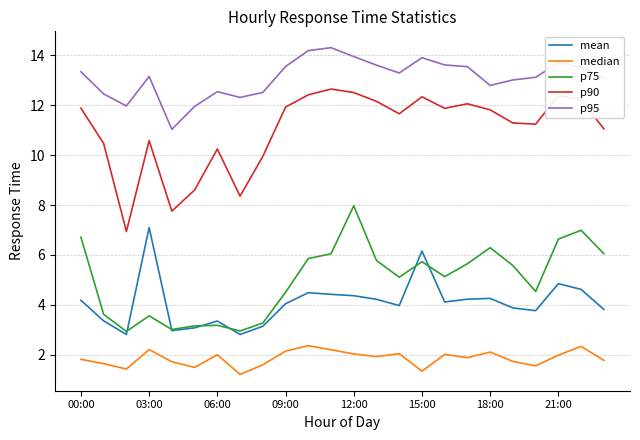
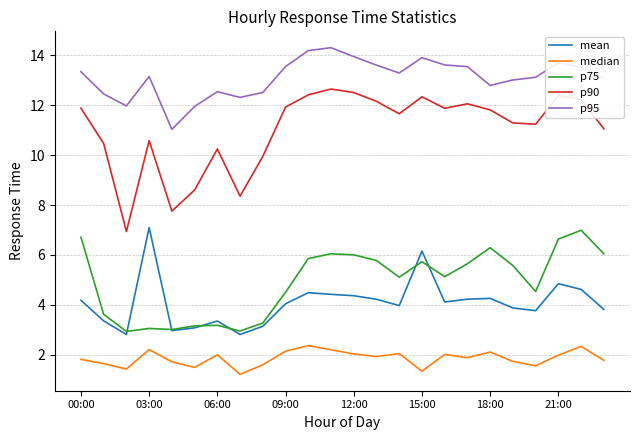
  {
    "mean": {
      "00:00": 4.2,
      "03:00": 7.1,
      "06:00": 3.3,
      "09:00": 4.0,
      "12:00": 4.4,
      "15:00": 6.2,
      "18:00": 4.3,
      "21:00": 4.8
    },
    "median": {
      "00:00": 1.8,
      "03:00": 2.2,
      "06:00": 2.0,
      "09:00": 2.1,
      "12:00": 2.0,
      "15:00": 1.3,
      "18:00": 2.1,
      "21:00": 2.0
    },
    "p75": {
      "00:00": 6.7,
-     "03:00": 3.6,
+     "03:00": 3.1,
      "06:00": 3.2,
      "09:00": 4.5,
-     "12:00": 8.0,
+     "12:00": 6.0,
      "15:00": 5.7,
      "18:00": 6.3,
      "21:00": 6.6
    },
    "p90": {
      "00:00": 11.9,
      "03:00": 10.6,
      "06:00": 10.2,
      "09:00": 11.9,
      "12:00": 12.5,
      "15:00": 12.3,
      "18:00": 11.8
    },
    "p95": {
      "00:00": 13.3,
      "03:00": 13.2,
      "06:00": 12.5,
      "09:00": 13.6,
      "12:00": 14.0,
      "15:00": 13.9,
      "18:00": 12.8
    }
  }
